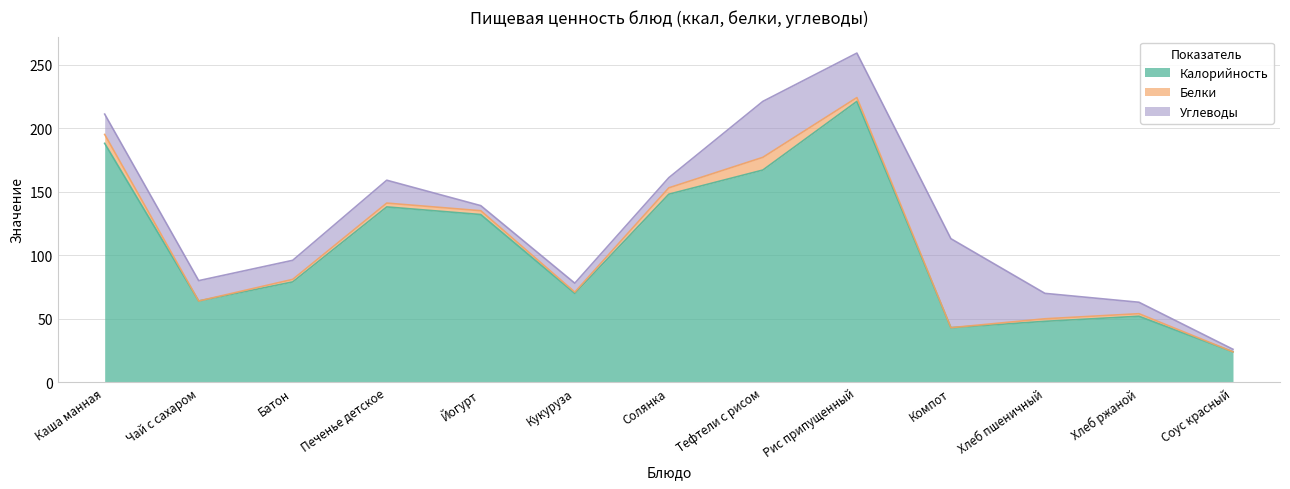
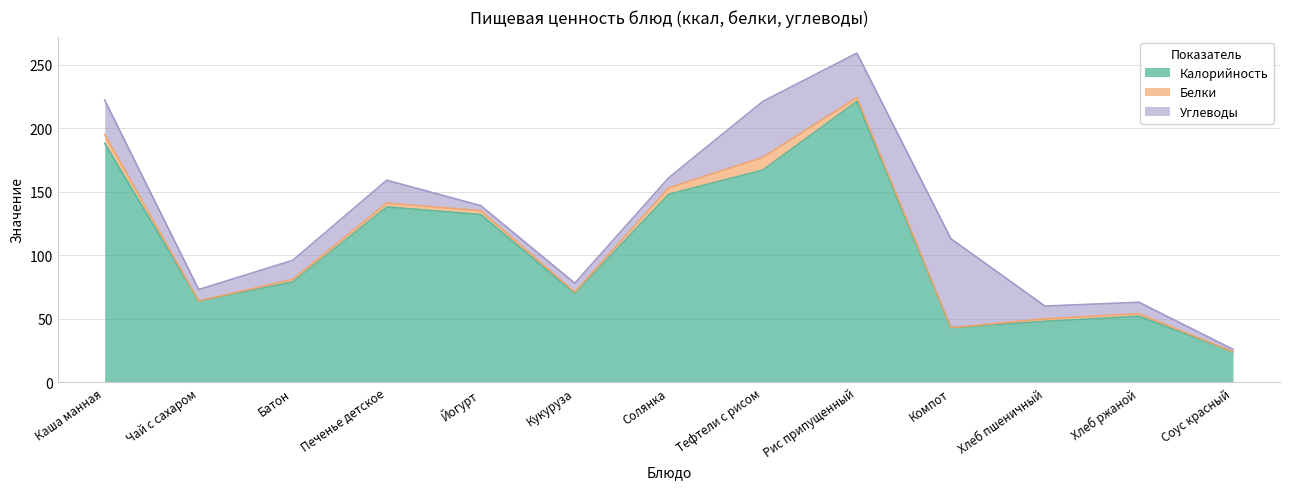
  {
    "Калорийность": {
      "Каша манная": 188,
      "Печенье детское": 138,
      "Йогурт": 132,
      "Солянка": 148,
      "Тефтели с рисом": 167,
      "Рис припущенный": 221
    },
    "Белки": {
      "Каша манная": 7,
      "Печенье детское": 3,
      "Йогурт": 3,
      "Солянка": 5,
      "Тефтели с рисом": 10,
      "Рис припущенный": 3
    },
    "Углеводы": {
-     "Каша манная": 16,
-     "Чай с сахаром": 16,
+     "Каша манная": 27,
+     "Чай с сахаром": 9,
      "Батон": 15,
      "Печенье детское": 18,
      "Йогурт": 4,
      "Кукуруза": 7,
      "Солянка": 8,
      "Тефтели с рисом": 44,
      "Рис припущенный": 35,
      "Компот": 70,
-     "Хлеб пшеничный": 20,
+     "Хлеб пшеничный": 10,
      "Хлеб ржаной": 9
    }
  }
